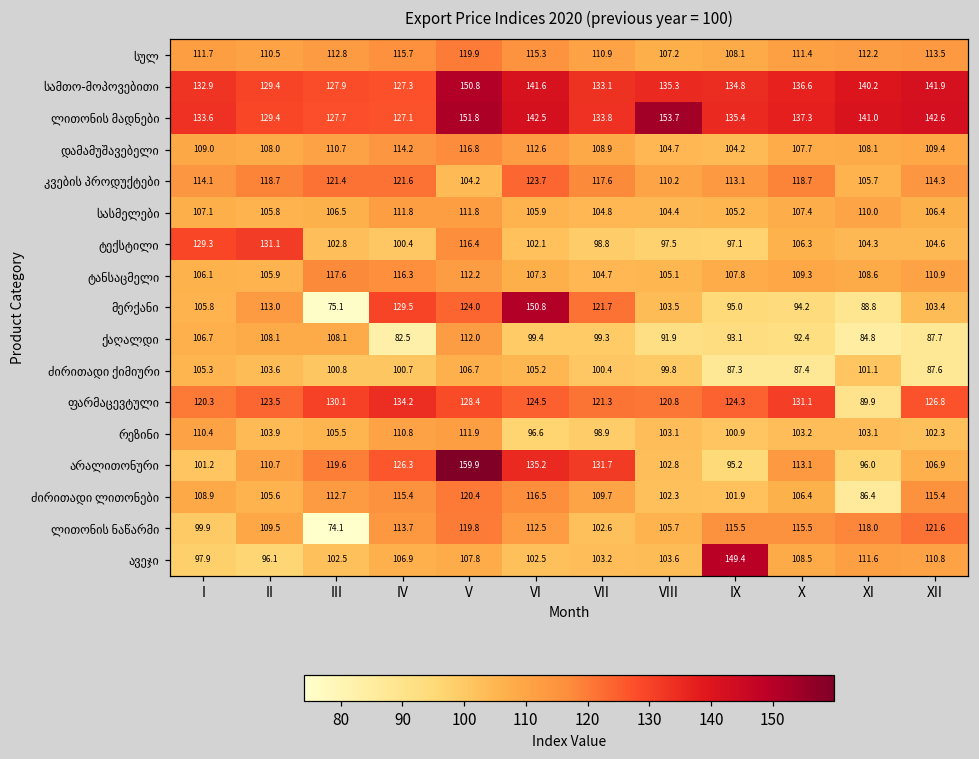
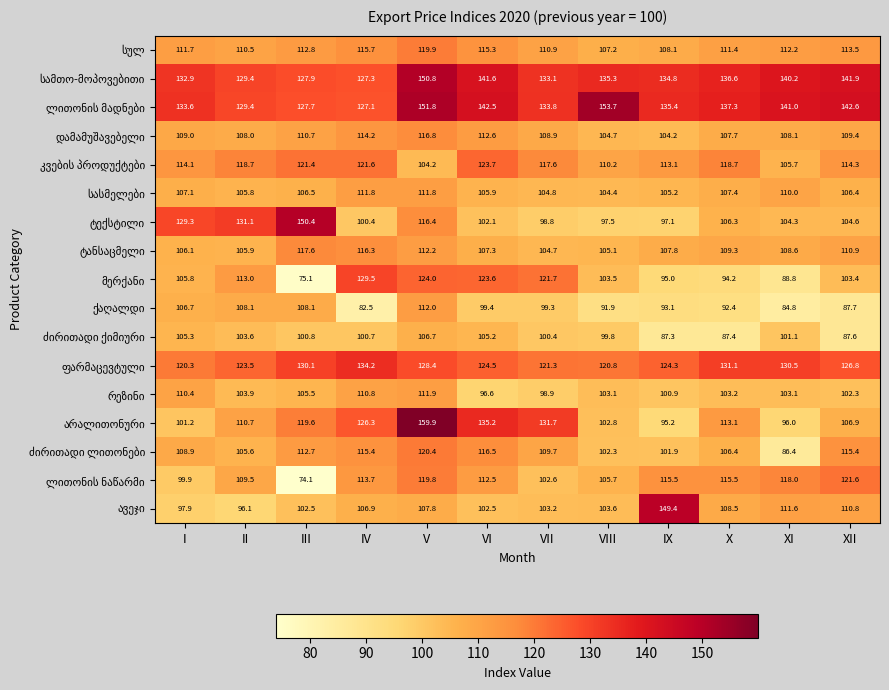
  {
    "ტექსტილი": {
      "I": 129.3,
      "II": 131.1,
-     "III": 102.8,
+     "III": 150.4,
      "IV": 100.4,
      "V": 116.4,
      "VI": 102.1,
      "VII": 98.8,
      "VIII": 97.5,
      "IX": 97.1,
      "X": 106.3,
      "XI": 104.3,
      "XII": 104.6
    },
    "მერქანი": {
      "I": 105.8,
      "II": 113.0,
      "III": 75.1,
      "IV": 129.5,
      "V": 124.0,
-     "VI": 150.8,
+     "VI": 123.6,
      "VII": 121.7,
      "VIII": 103.5,
      "IX": 95.0,
      "X": 94.2,
      "XI": 88.8,
      "XII": 103.4
    },
    "ფარმაცევტული": {
      "I": 120.3,
      "II": 123.5,
      "III": 130.1,
      "IV": 134.2,
      "V": 128.4,
      "VI": 124.5,
      "VII": 121.3,
      "VIII": 120.8,
      "IX": 124.3,
      "X": 131.1,
-     "XI": 89.9,
+     "XI": 130.5,
      "XII": 126.8
    }
  }
